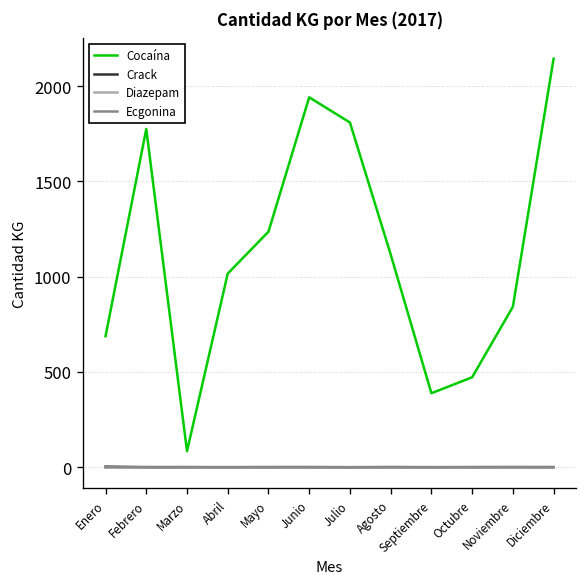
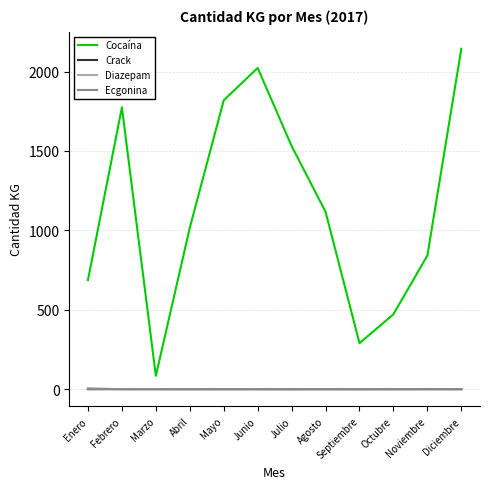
  {
    "Cocaína": {
      "Enero": 690,
      "Febrero": 1770,
      "Marzo": 80,
      "Abril": 1020,
-     "Mayo": 1240,
-     "Junio": 1940,
-     "Julio": 1810,
+     "Mayo": 1820,
+     "Junio": 2020,
+     "Julio": 1530,
      "Agosto": 1120,
-     "Septiembre": 390,
+     "Septiembre": 290,
      "Octubre": 470,
      "Noviembre": 840,
      "Diciembre": 2140
    },
    "Ecgonina": {
      "Enero": 0,
      "Febrero": 0,
      "Marzo": 0,
      "Abril": 0,
      "Mayo": 0,
      "Junio": 0,
      "Julio": 0,
      "Agosto": 0,
      "Septiembre": 0,
      "Octubre": 0,
      "Noviembre": 0,
      "Diciembre": 0
    }
  }
